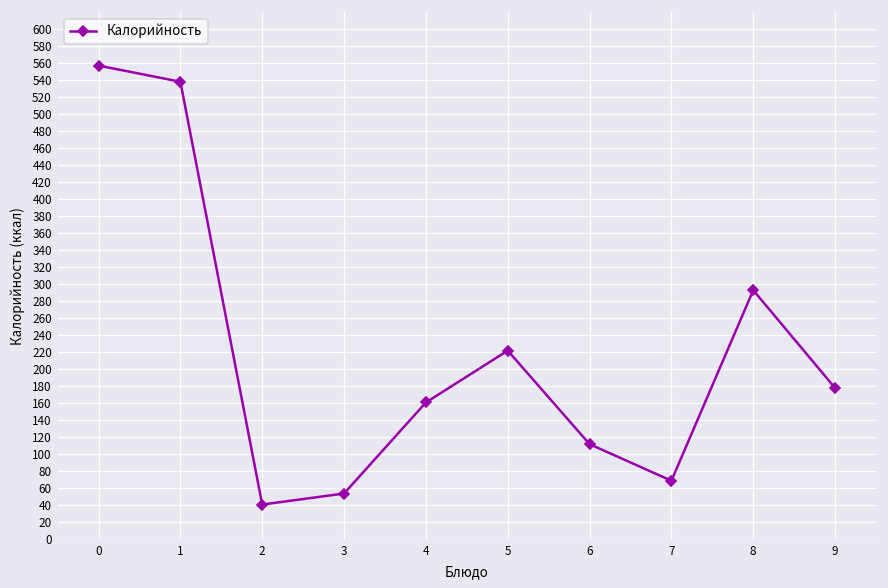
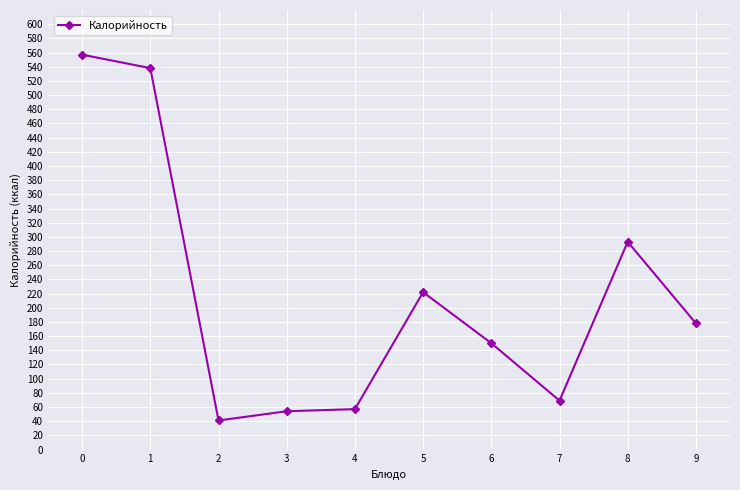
  {
    "0": 560,
    "1": 540,
    "2": 40,
    "3": 50,
-   "4": 160,
+   "4": 60,
    "5": 220,
-   "6": 110,
+   "6": 150,
    "7": 70,
    "8": 290,
    "9": 180
  }
